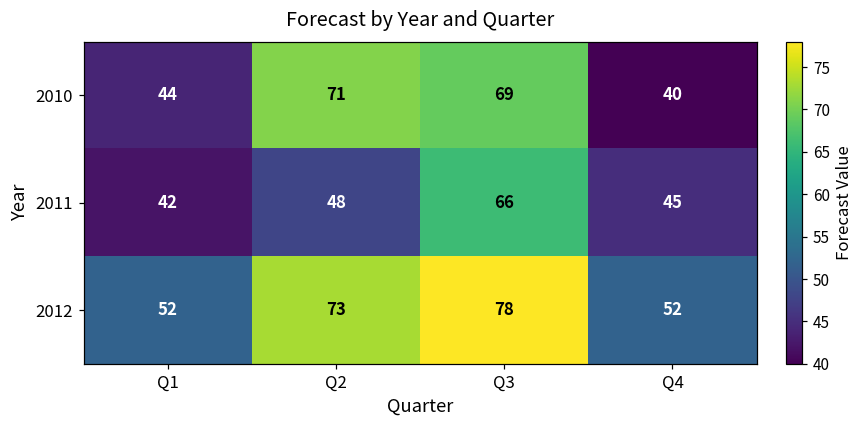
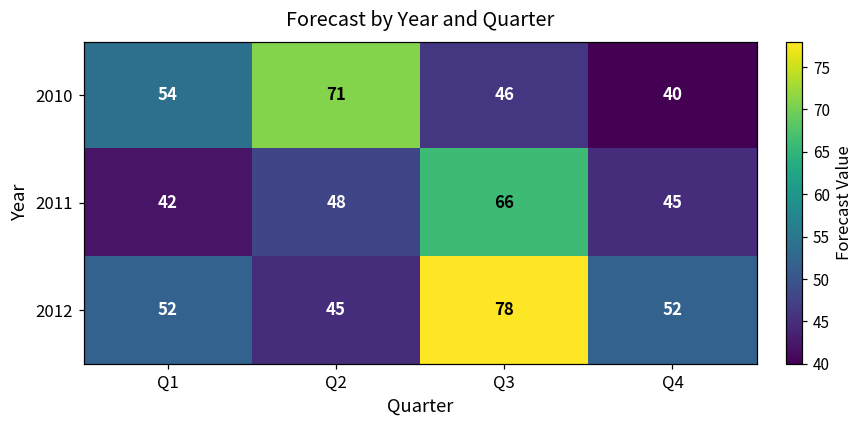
  {
    "2010": {
-     "Q1": 44,
+     "Q1": 54,
      "Q2": 71,
-     "Q3": 69,
+     "Q3": 46,
      "Q4": 40
    },
    "2011": {
      "Q1": 42,
      "Q2": 48,
      "Q3": 66,
      "Q4": 45
    },
    "2012": {
      "Q1": 52,
-     "Q2": 73,
+     "Q2": 45,
      "Q3": 78,
      "Q4": 52
    }
  }
